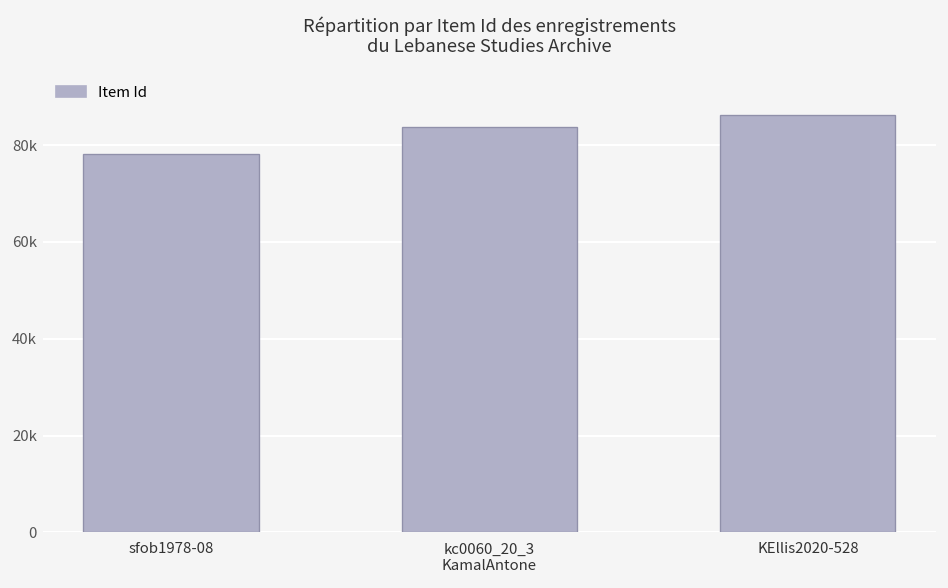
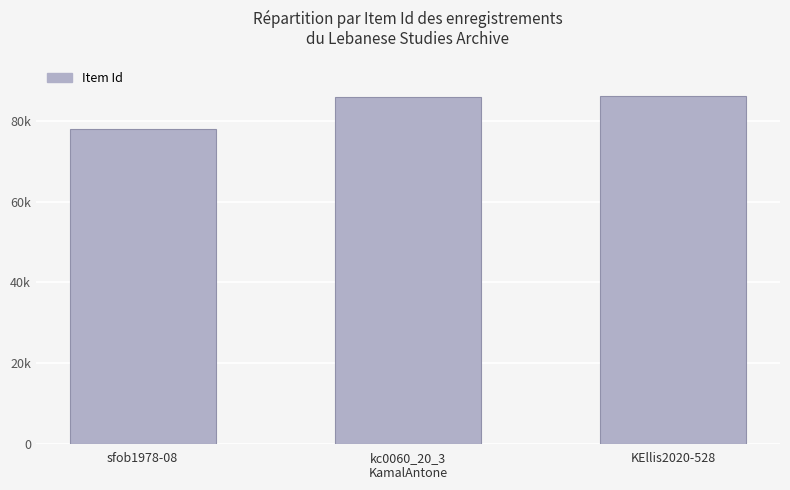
  {
    "sfob1978-08": 78000,
-   "kc0060_20_3 KamalAntone": 84000,
+   "kc0060_20_3 KamalAntone": 86000,
    "KEllis2020-528": 86000
  }
